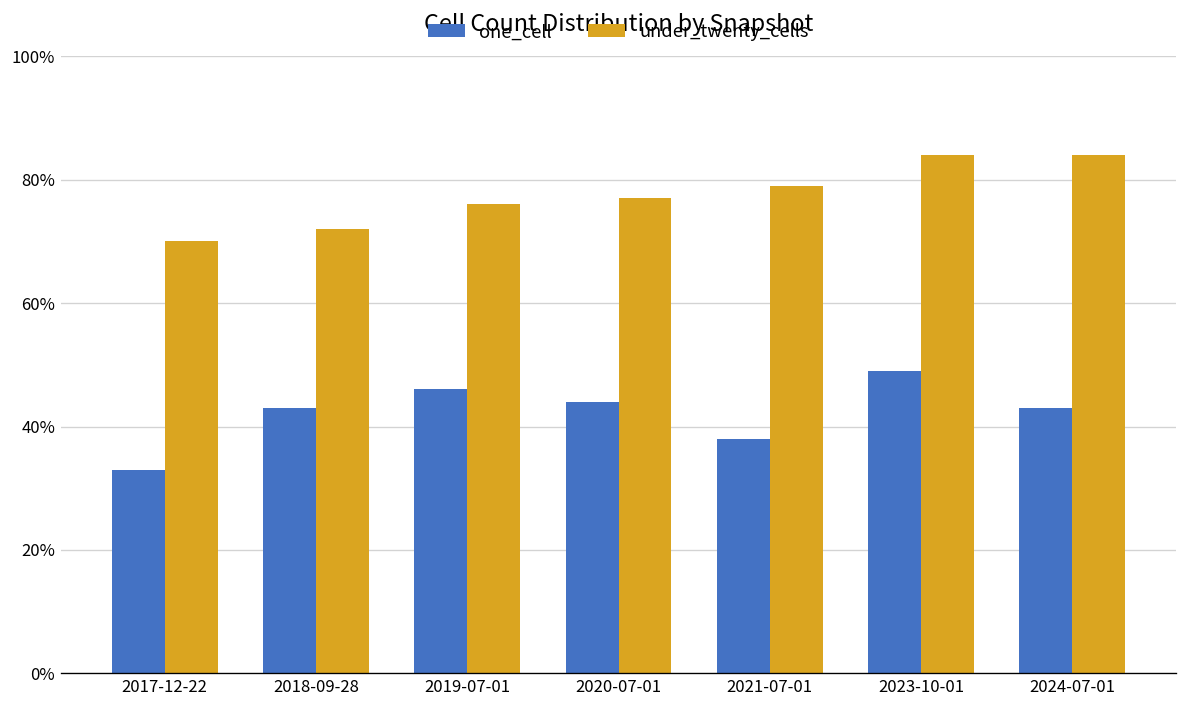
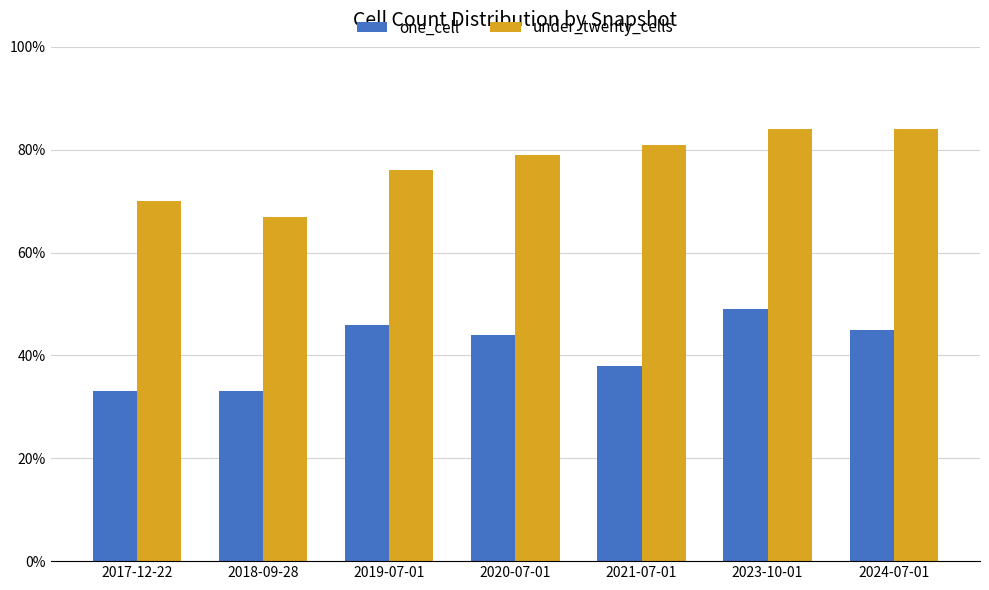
  {
    "one_cell": {
      "2017-12-22": "33%",
-     "2018-09-28": "43%",
+     "2018-09-28": "33%",
      "2019-07-01": "46%",
      "2020-07-01": "44%",
      "2021-07-01": "38%",
      "2023-10-01": "49%",
-     "2024-07-01": "43%"
+     "2024-07-01": "45%"
    },
    "under_twenty_cells": {
      "2017-12-22": "70%",
-     "2018-09-28": "72%",
+     "2018-09-28": "67%",
      "2019-07-01": "76%",
-     "2020-07-01": "77%",
-     "2021-07-01": "79%",
+     "2020-07-01": "79%",
+     "2021-07-01": "81%",
      "2023-10-01": "84%",
      "2024-07-01": "84%"
    }
  }
